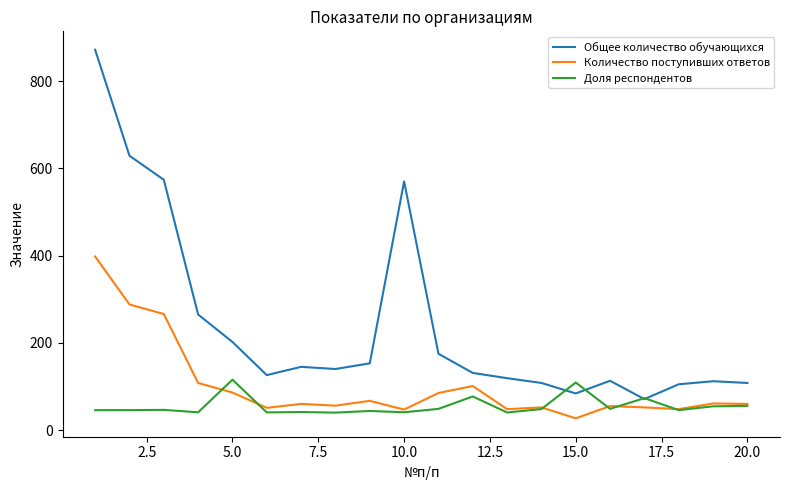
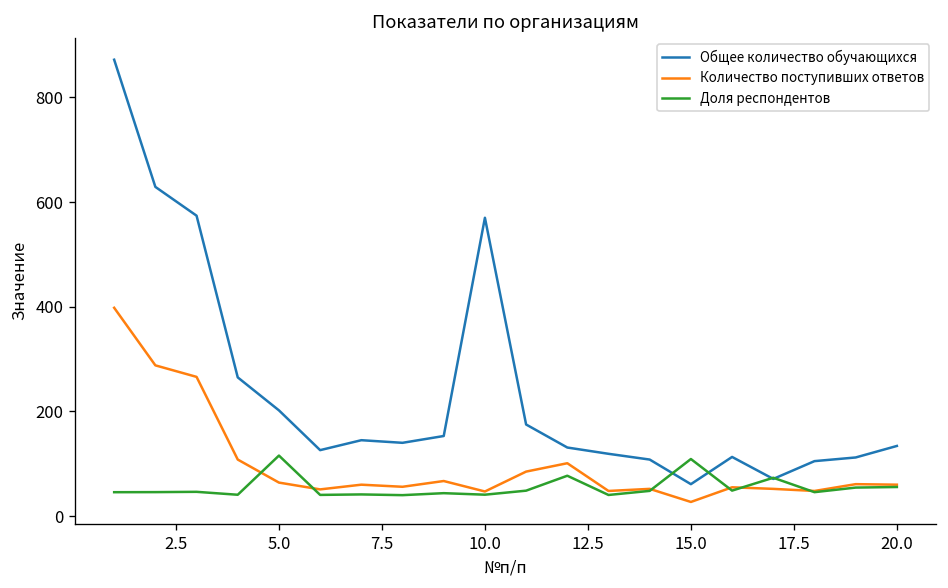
  {
    "Общее количество обучающихся": {
      "5.0": 200,
      "10.0": 570,
-     "15.0": 80,
-     "20.0": 110
+     "15.0": 60,
+     "20.0": 130
    },
    "Количество поступивших ответов": {
-     "5.0": 90,
+     "5.0": 60,
      "10.0": 50,
      "15.0": 30
    },
    "Доля респондентов": {
      "5.0": 120,
      "10.0": 40,
      "15.0": 110
    }
  }
